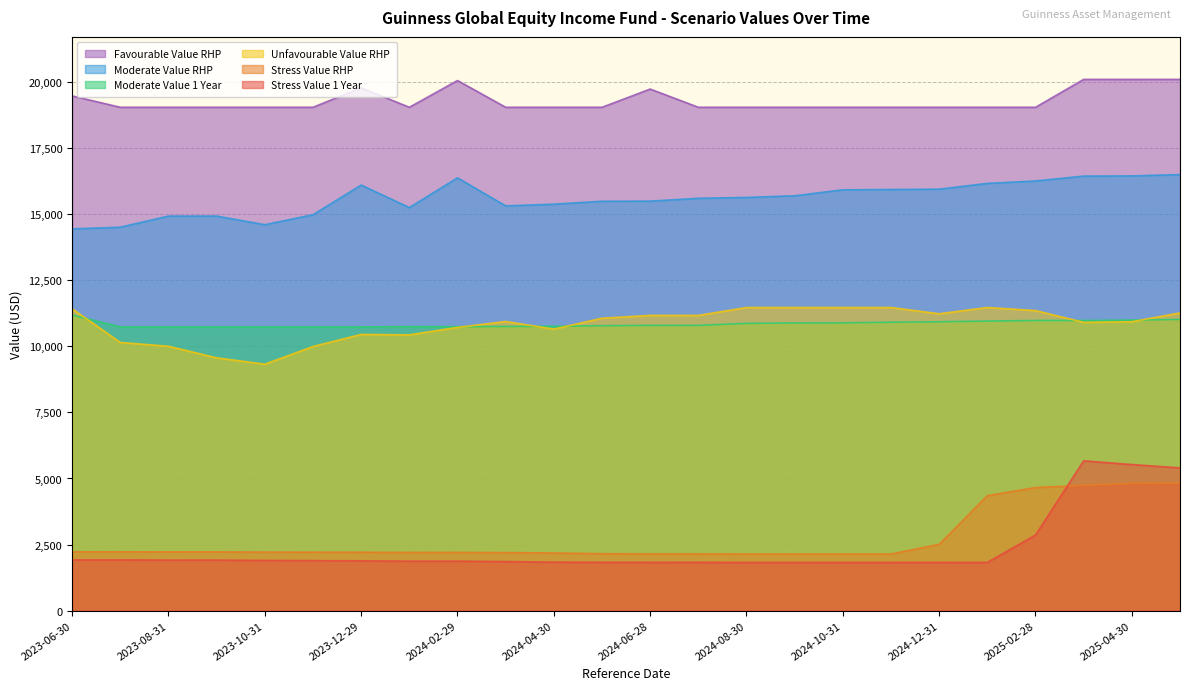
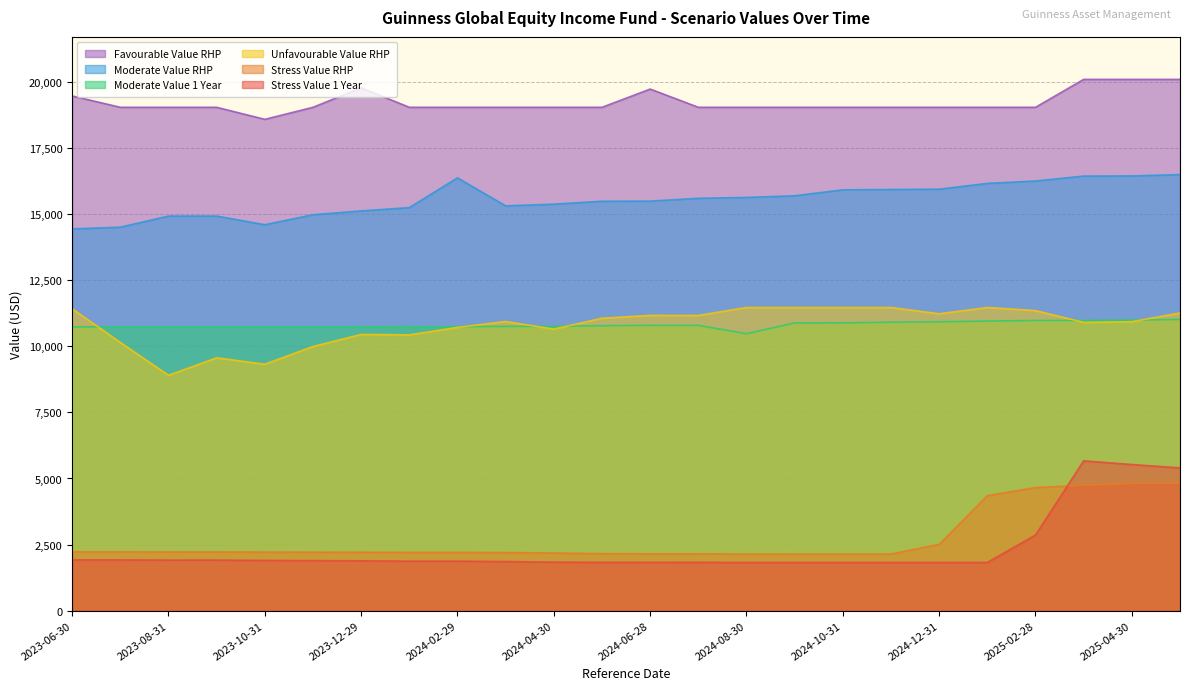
  {
    "Favourable Value RHP": {
      "2023-06-30": "19,500",
      "2023-08-31": "19,100",
-     "2023-10-31": "19,100",
-     "2024-02-29": "20,100",
+     "2023-10-31": "18,600",
+     "2024-02-29": "19,100",
      "2024-04-30": "19,100",
      "2024-06-28": "19,700",
      "2024-08-30": "19,100",
      "2024-10-31": "19,100",
      "2024-12-31": "19,100",
      "2025-02-28": "19,100",
      "2025-04-30": "20,100"
    },
    "Moderate Value RHP": {
      "2023-06-30": "14,500",
      "2023-08-31": "14,900",
      "2023-10-31": "14,600",
-     "2023-12-29": "16,100",
+     "2023-12-29": "15,100",
      "2024-02-29": "16,400",
      "2024-04-30": "15,400",
      "2024-06-28": "15,500",
      "2024-08-30": "15,600",
      "2024-10-31": "15,900",
      "2024-12-31": "16,000",
      "2025-02-28": "16,300",
      "2025-04-30": "16,500"
    },
    "Moderate Value 1 Year": {
-     "2023-06-30": "11,200",
+     "2023-06-30": "10,700",
      "2023-08-31": "10,700",
      "2023-10-31": "10,700",
      "2023-12-29": "10,700",
      "2024-04-30": "10,800",
      "2024-06-28": "10,800",
-     "2024-08-30": "10,900",
+     "2024-08-30": "10,500",
      "2024-10-31": "10,900",
      "2024-12-31": "10,900",
      "2025-02-28": "11,000"
    },
    "Unfavourable Value RHP": {
      "2023-06-30": "11,400",
-     "2023-08-31": "10,000",
+     "2023-08-31": "8,900",
      "2023-10-31": "9,300",
      "2023-12-29": "10,500",
      "2024-04-30": "10,700",
      "2024-06-28": "11,200",
      "2024-08-30": "11,500",
      "2024-10-31": "11,500",
      "2024-12-31": "11,200",
      "2025-02-28": "11,400"
    }
  }
